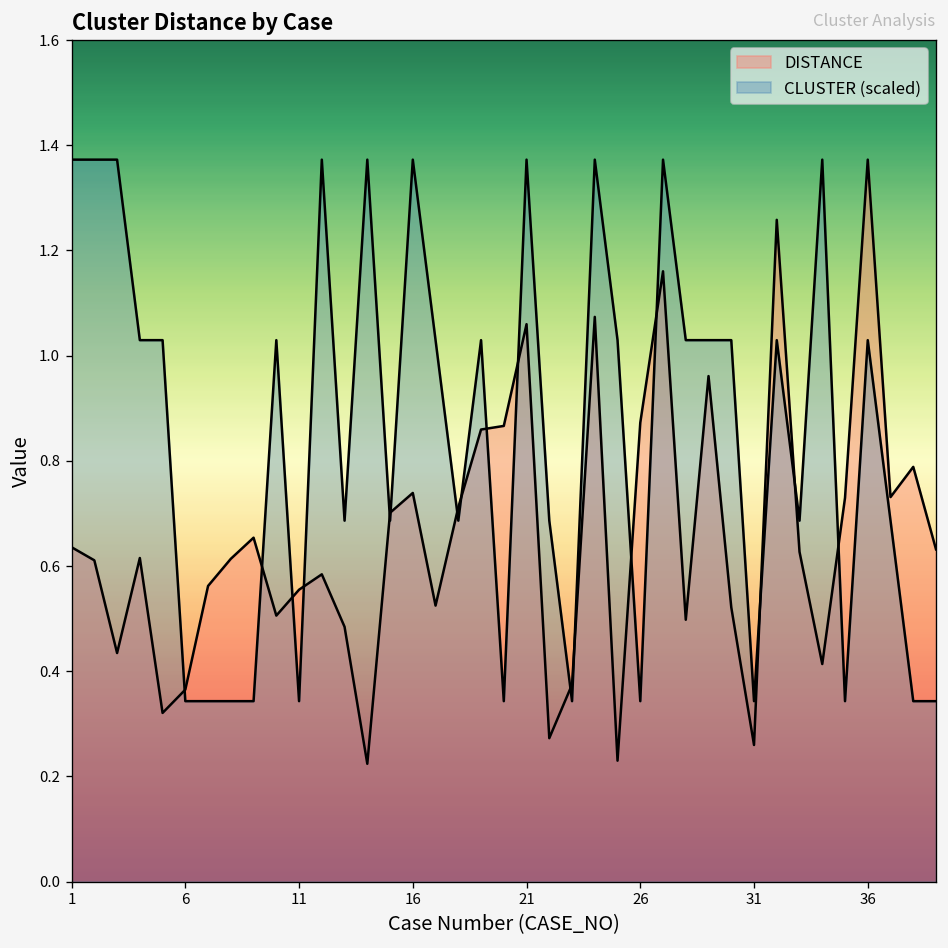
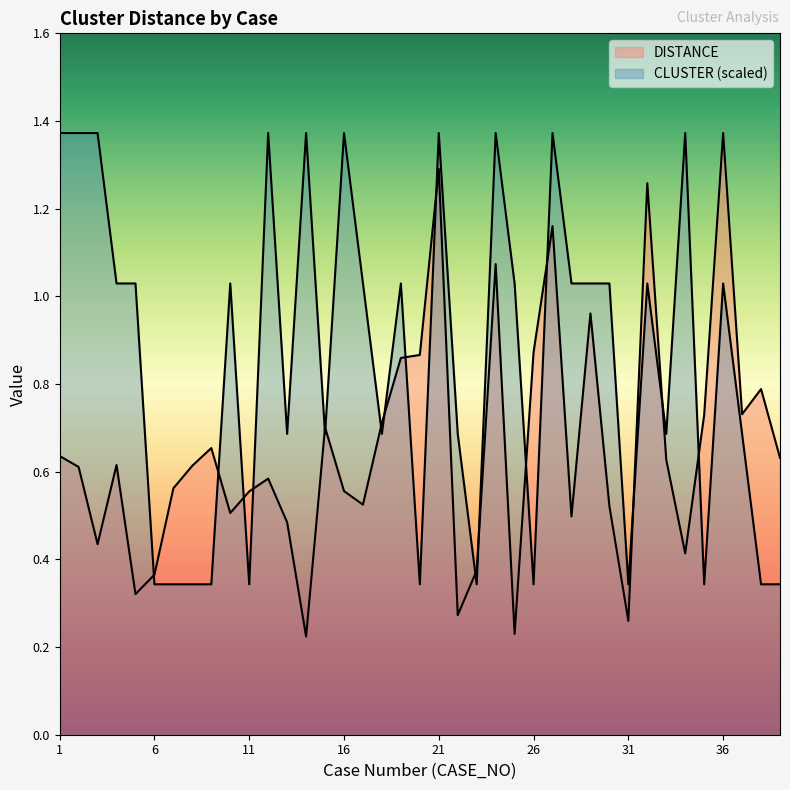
  {
    "DISTANCE": {
      "1": 0.64,
      "6": 0.37,
      "11": 0.56,
-     "16": 0.74,
-     "21": 1.06,
+     "16": 0.56,
+     "21": 1.29,
      "26": 0.87,
      "31": 0.26,
      "36": 1.37
    },
    "CLUSTER (scaled)": {
      "1": 1.37,
      "6": 0.34,
      "11": 0.34,
      "16": 1.37,
      "21": 1.37,
      "26": 0.34,
      "31": 0.34,
      "36": 1.03
    }
  }
